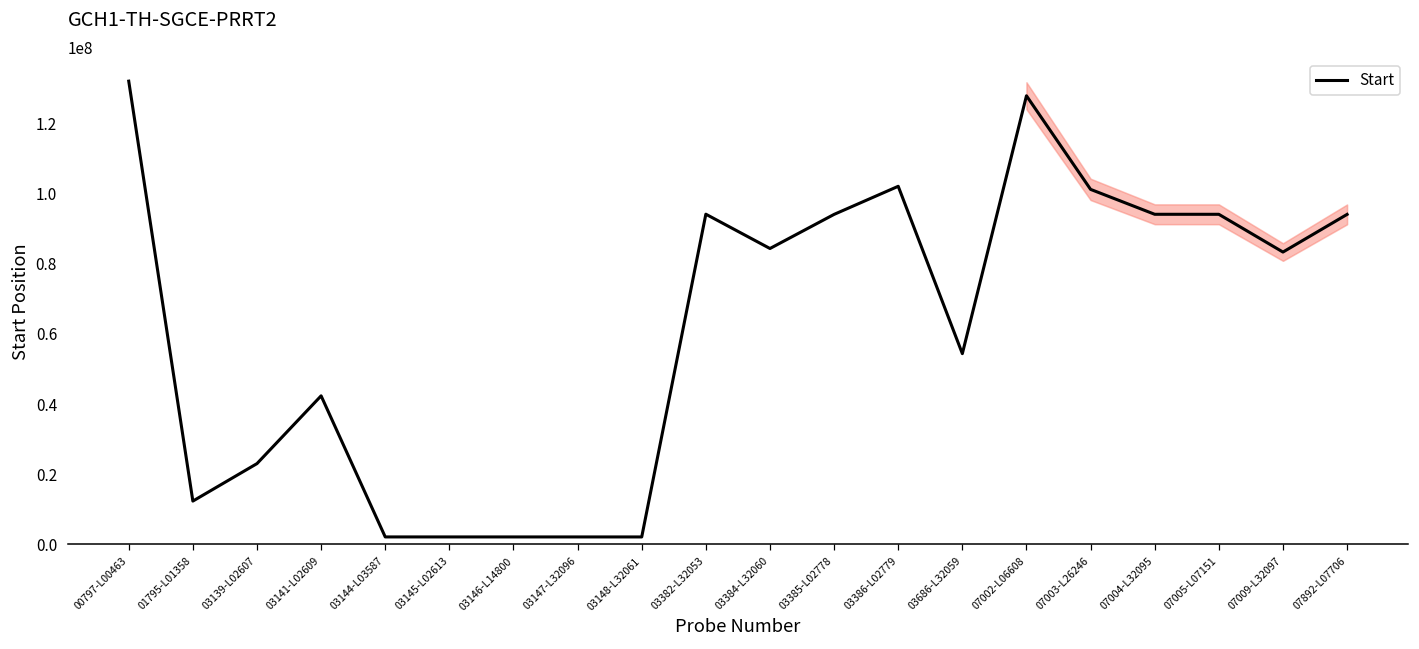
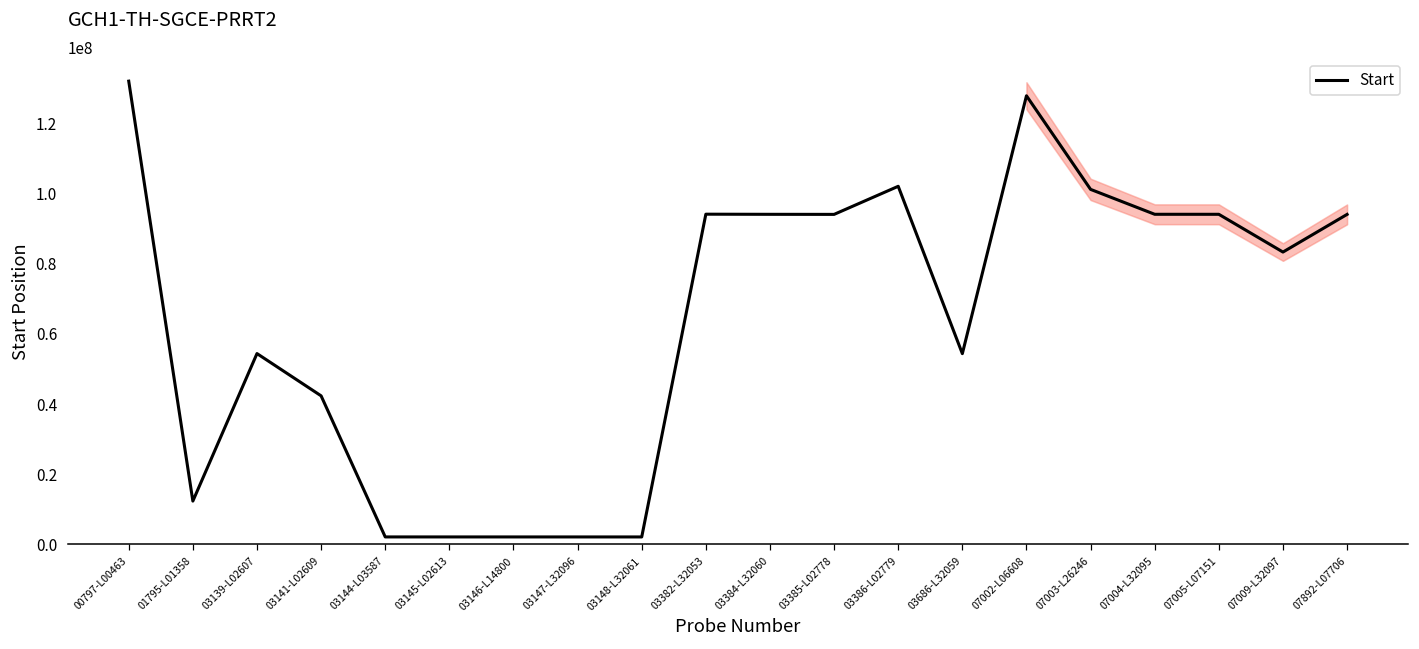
  {
    "Start": {
      "00797-L00463": 132000000,
      "01795-L01358": 12000000,
-     "03139-L02607": 23000000,
+     "03139-L02607": 54000000,
      "03141-L02609": 42000000,
      "03144-L03587": 2000000,
      "03145-L02613": 2000000,
      "03146-L14800": 2000000,
      "03147-L32096": 2000000,
      "03148-L32061": 2000000,
      "03382-L32053": 94000000,
-     "03384-L32060": 84000000,
+     "03384-L32060": 94000000,
      "03385-L02778": 94000000,
      "03386-L02779": 102000000,
      "03686-L32059": 54000000,
      "07002-L06608": 128000000,
      "07003-L26246": 101000000,
      "07004-L32095": 94000000,
      "07005-L07151": 94000000,
      "07009-L32097": 83000000,
      "07892-L07706": 94000000
    }
  }
